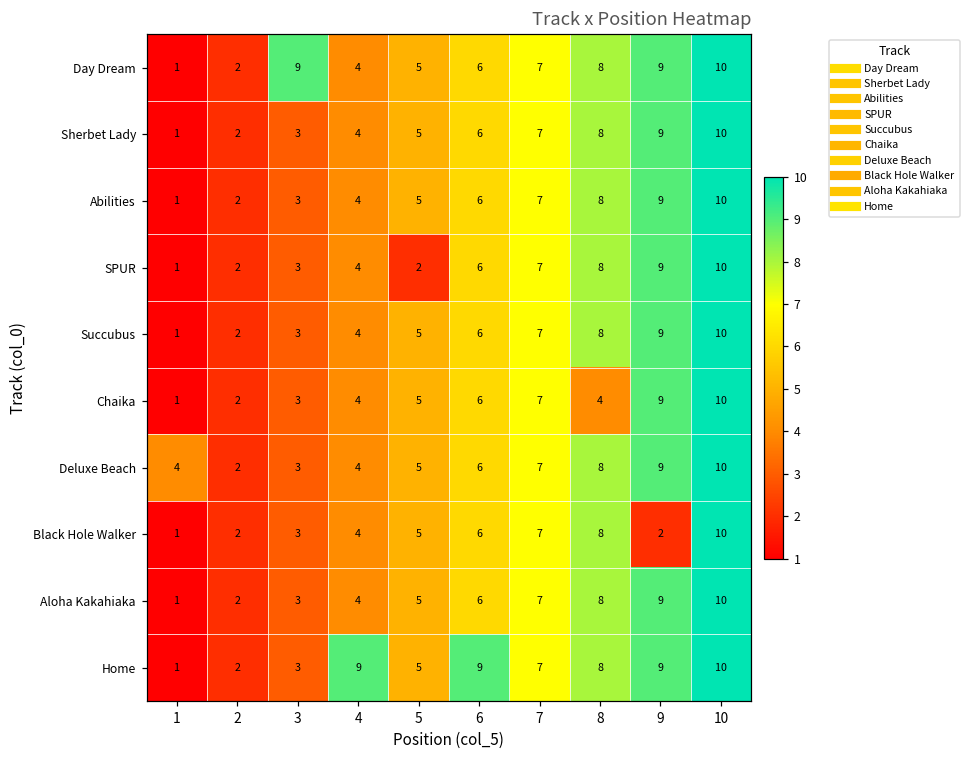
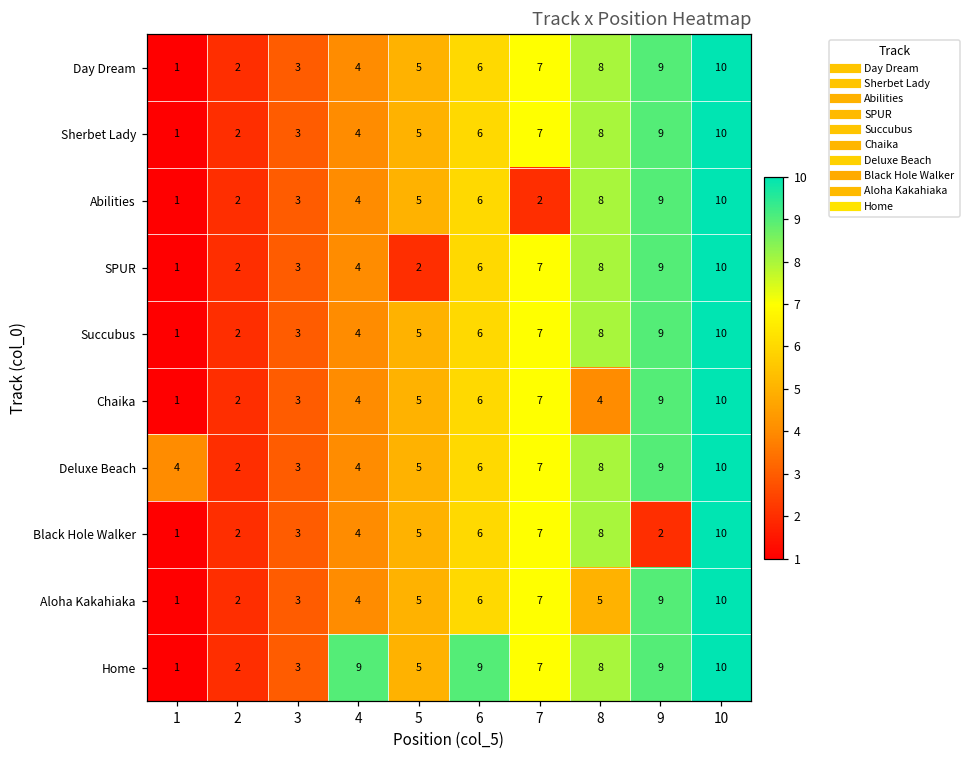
  {
    "Day Dream": {
      "1": 1,
      "2": 2,
-     "3": 9,
+     "3": 3,
      "4": 4,
      "5": 5,
      "6": 6,
      "7": 7,
      "8": 8,
      "9": 9,
      "10": 10
    },
    "Sherbet Lady": {
      "1": 1,
      "2": 2,
      "3": 3,
      "4": 4,
      "5": 5,
      "6": 6,
      "7": 7,
      "8": 8,
      "9": 9,
      "10": 10
    },
    "Abilities": {
      "1": 1,
      "2": 2,
      "3": 3,
      "4": 4,
      "5": 5,
      "6": 6,
-     "7": 7,
+     "7": 2,
      "8": 8,
      "9": 9,
      "10": 10
    },
    "SPUR": {
      "1": 1,
      "2": 2,
      "3": 3,
      "4": 4,
      "5": 2,
      "6": 6,
      "7": 7,
      "8": 8,
      "9": 9,
      "10": 10
    },
    "Succubus": {
      "1": 1,
      "2": 2,
      "3": 3,
      "4": 4,
      "5": 5,
      "6": 6,
      "7": 7,
      "8": 8,
      "9": 9,
      "10": 10
    },
    "Chaika": {
      "1": 1,
      "2": 2,
      "3": 3,
      "4": 4,
      "5": 5,
      "6": 6,
      "7": 7,
      "8": 4,
      "9": 9,
      "10": 10
    },
    "Deluxe Beach": {
      "1": 4,
      "2": 2,
      "3": 3,
      "4": 4,
      "5": 5,
      "6": 6,
      "7": 7,
      "8": 8,
      "9": 9,
      "10": 10
    },
    "Black Hole Walker": {
      "1": 1,
      "2": 2,
      "3": 3,
      "4": 4,
      "5": 5,
      "6": 6,
      "7": 7,
      "8": 8,
      "9": 2,
      "10": 10
    },
    "Aloha Kakahiaka": {
      "1": 1,
      "2": 2,
      "3": 3,
      "4": 4,
      "5": 5,
      "6": 6,
      "7": 7,
-     "8": 8,
+     "8": 5,
      "9": 9,
      "10": 10
    },
    "Home": {
      "1": 1,
      "2": 2,
      "3": 3,
      "4": 9,
      "5": 5,
      "6": 9,
      "7": 7,
      "8": 8,
      "9": 9,
      "10": 10
    }
  }
